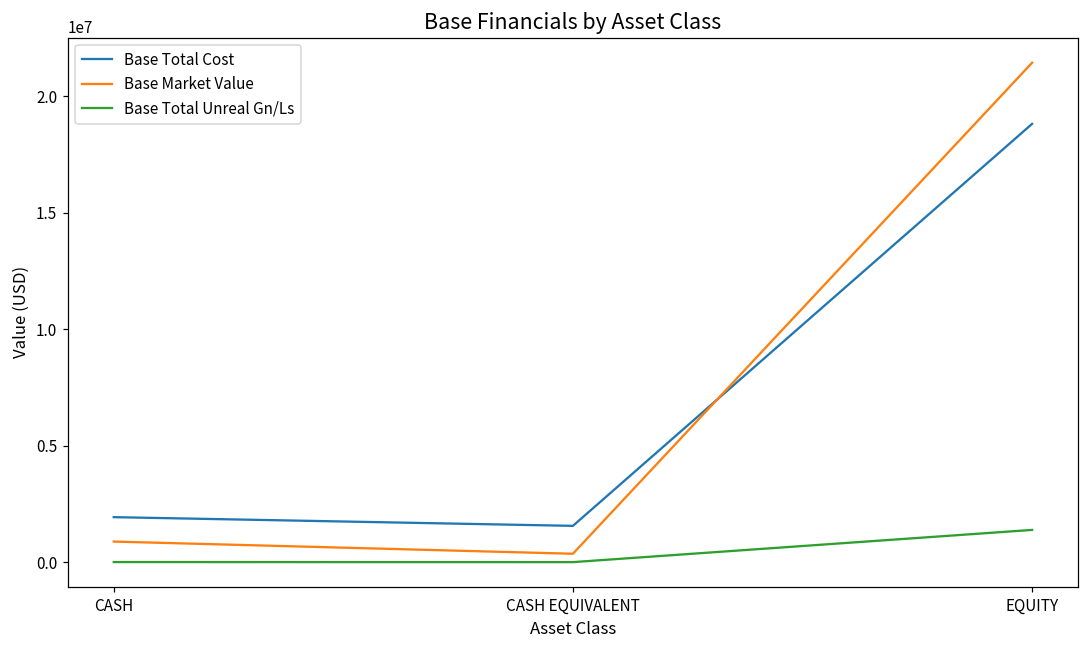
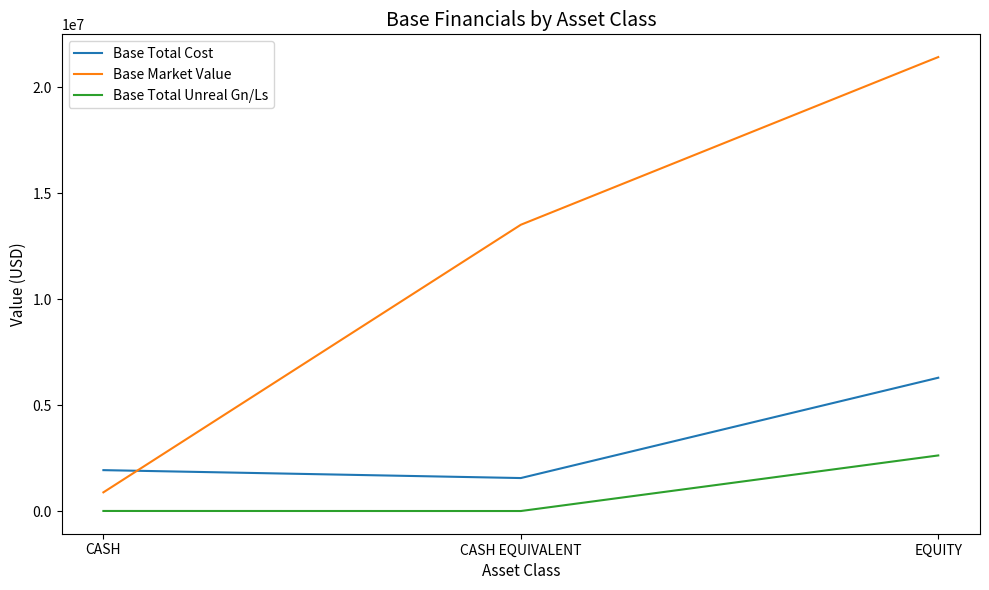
  {
    "Base Total Cost": {
      "CASH": 1900000,
      "CASH EQUIVALENT": 1600000,
-     "EQUITY": 18800000
+     "EQUITY": 6300000
    },
    "Base Market Value": {
      "CASH": 900000,
-     "CASH EQUIVALENT": 400000,
+     "CASH EQUIVALENT": 13500000,
      "EQUITY": 21400000
    },
    "Base Total Unreal Gn/Ls": {
      "CASH": 0,
      "CASH EQUIVALENT": 0,
-     "EQUITY": 1400000
+     "EQUITY": 2600000
    }
  }
